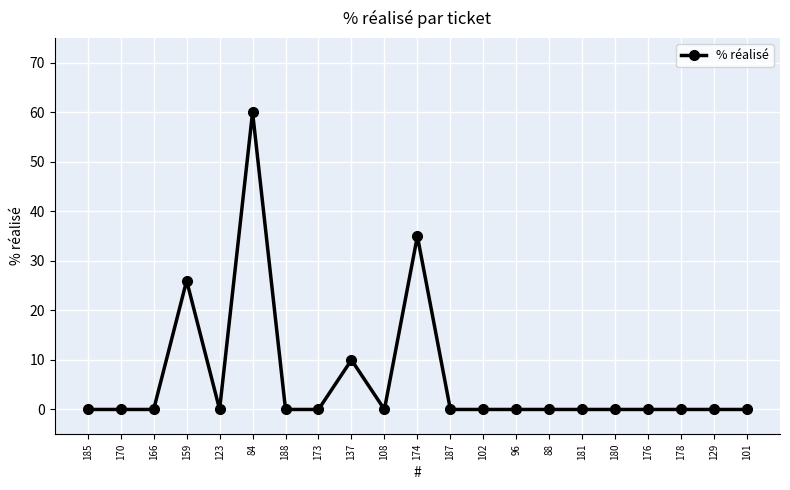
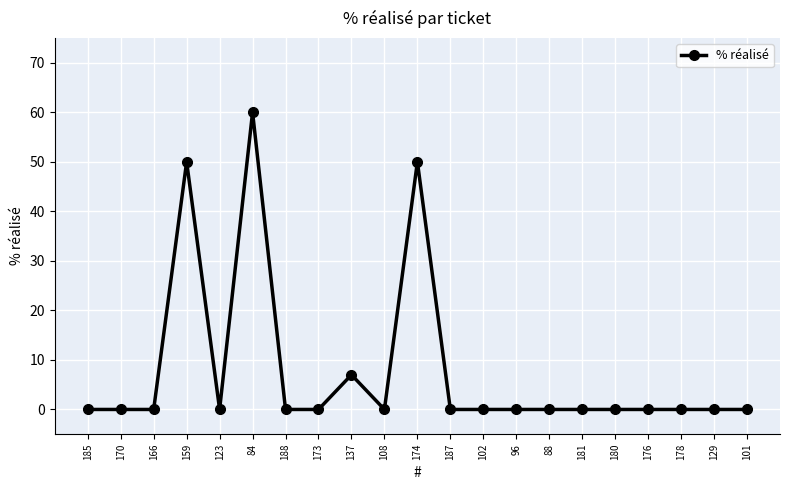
  {
    "185": 0,
    "170": 0,
    "166": 0,
-   "159": 26,
+   "159": 50,
    "123": 0,
    "84": 60,
    "188": 0,
    "173": 0,
-   "137": 10,
+   "137": 7,
    "108": 0,
-   "174": 35,
+   "174": 50,
    "187": 0,
    "102": 0,
    "96": 0,
    "88": 0,
    "181": 0,
    "180": 0,
    "176": 0,
    "178": 0,
    "129": 0,
    "101": 0
  }
